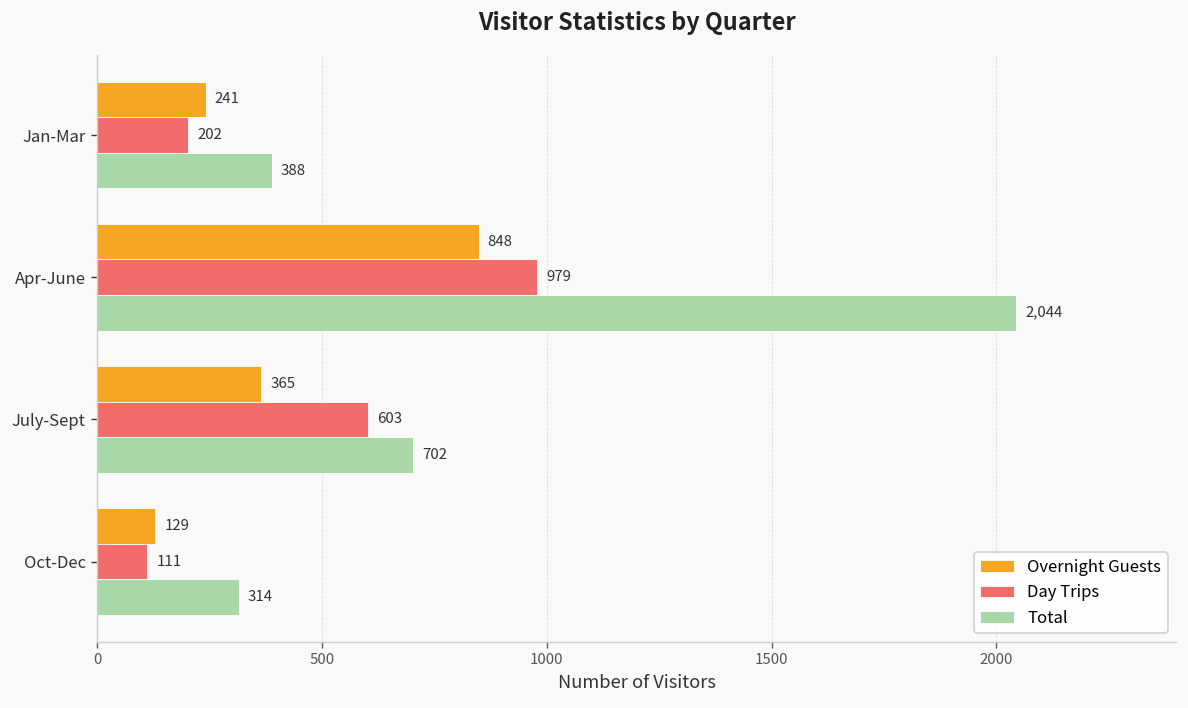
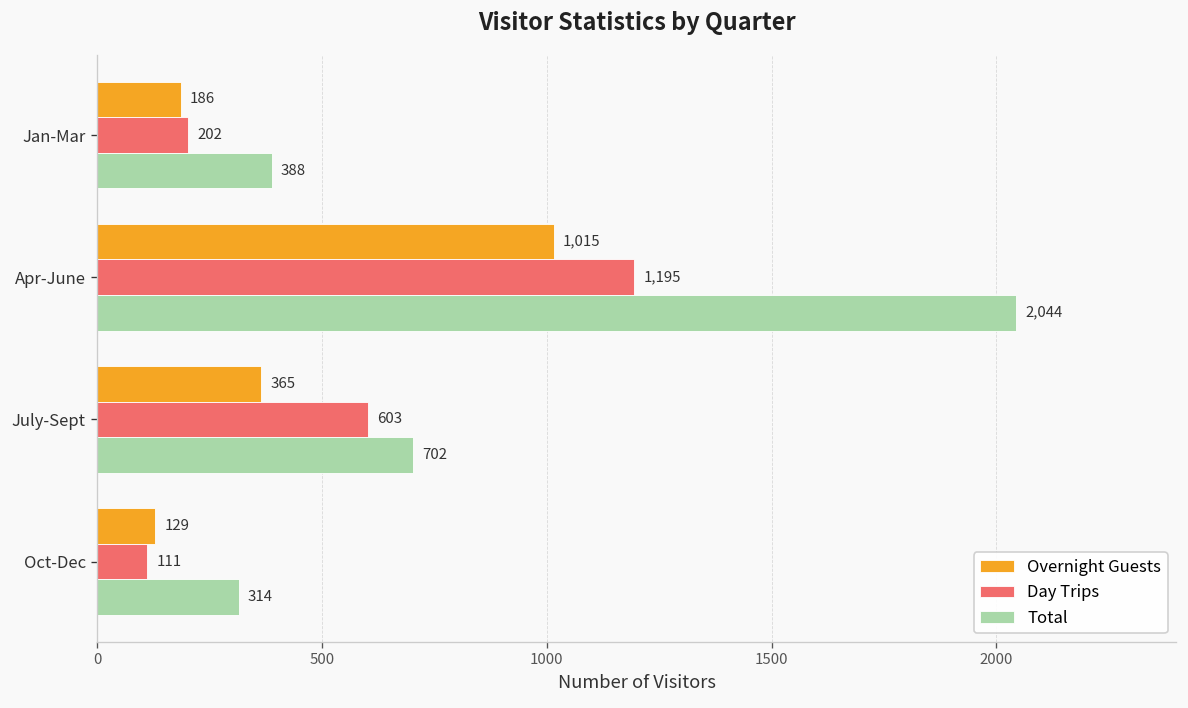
  {
    "Overnight Guests": {
-     "Jan-Mar": "241",
-     "Apr-June": "848",
+     "Jan-Mar": "186",
+     "Apr-June": "1,015",
      "July-Sept": "365",
      "Oct-Dec": "129"
    },
    "Day Trips": {
      "Jan-Mar": "202",
-     "Apr-June": "979",
+     "Apr-June": "1,195",
      "July-Sept": "603",
      "Oct-Dec": "111"
    },
    "Total": {
      "Jan-Mar": "388",
      "Apr-June": "2,044",
      "July-Sept": "702",
      "Oct-Dec": "314"
    }
  }
